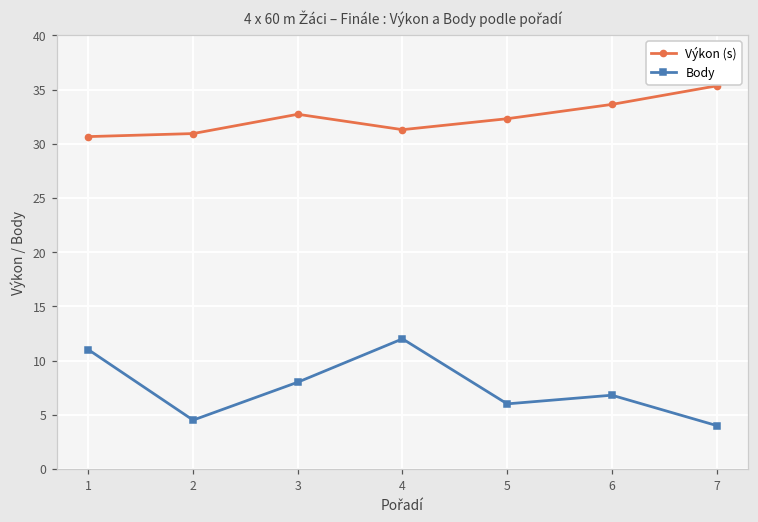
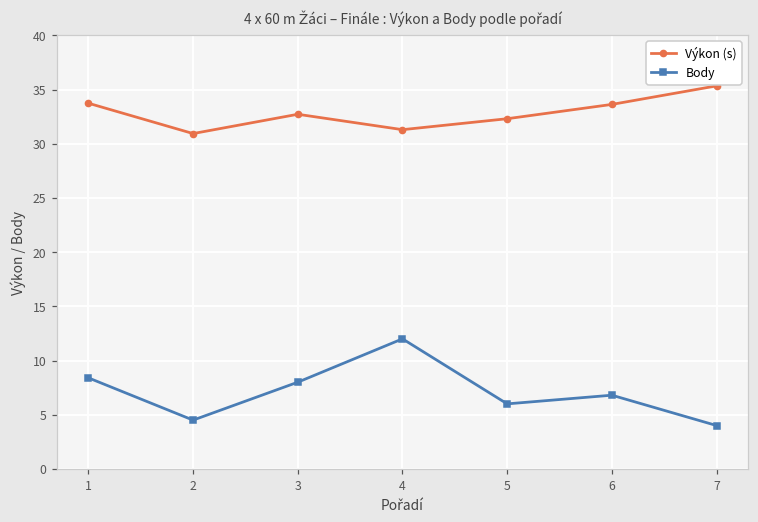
  {
    "Výkon (s)": {
-     "1": 31,
+     "1": 34,
      "2": 31,
      "3": 33,
      "4": 31,
      "5": 32,
      "6": 34,
      "7": 35
    },
    "Body": {
-     "1": 11,
+     "1": 8,
      "2": 5,
      "3": 8,
      "4": 12,
      "5": 6,
      "6": 7,
      "7": 4
    }
  }
